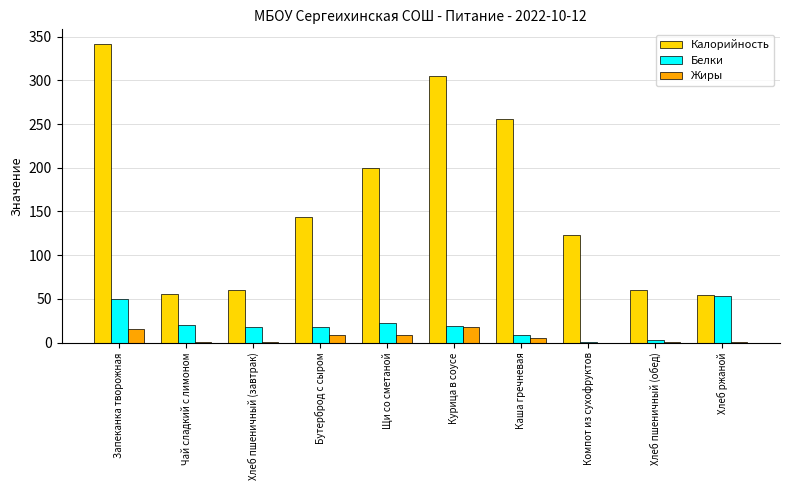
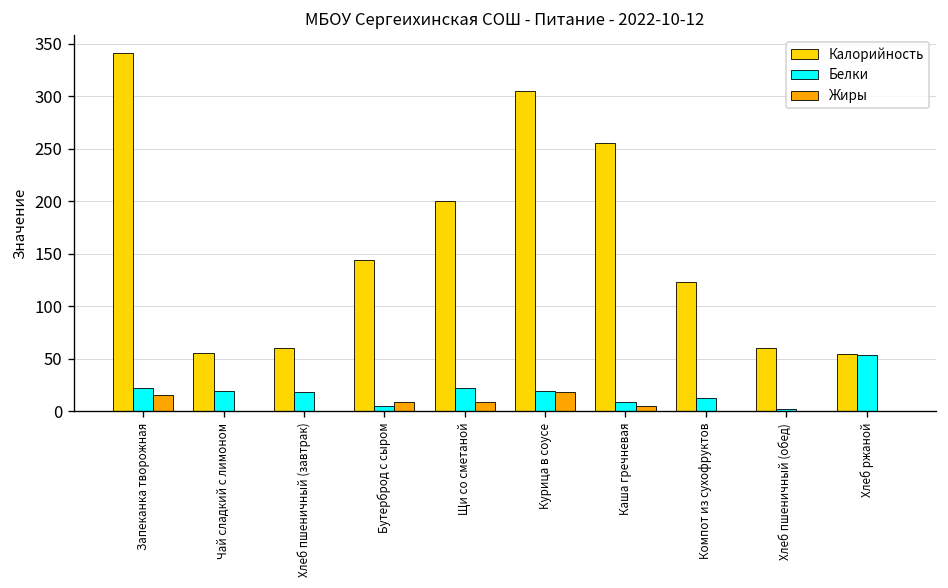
  {
    "Белки": {
-     "Запеканка творожная": 50,
+     "Запеканка творожная": 20,
      "Чай сладкий с лимоном": 20,
      "Хлеб пшеничный (завтрак)": 20,
-     "Бутерброд с сыром": 20,
+     "Бутерброд с сыром": 10,
      "Щи со сметаной": 20,
      "Курица в соусе": 20,
      "Каша гречневая": 10,
-     "Компот из сухофруктов": 0,
+     "Компот из сухофруктов": 10,
      "Хлеб ржаной": 50
    }
  }
